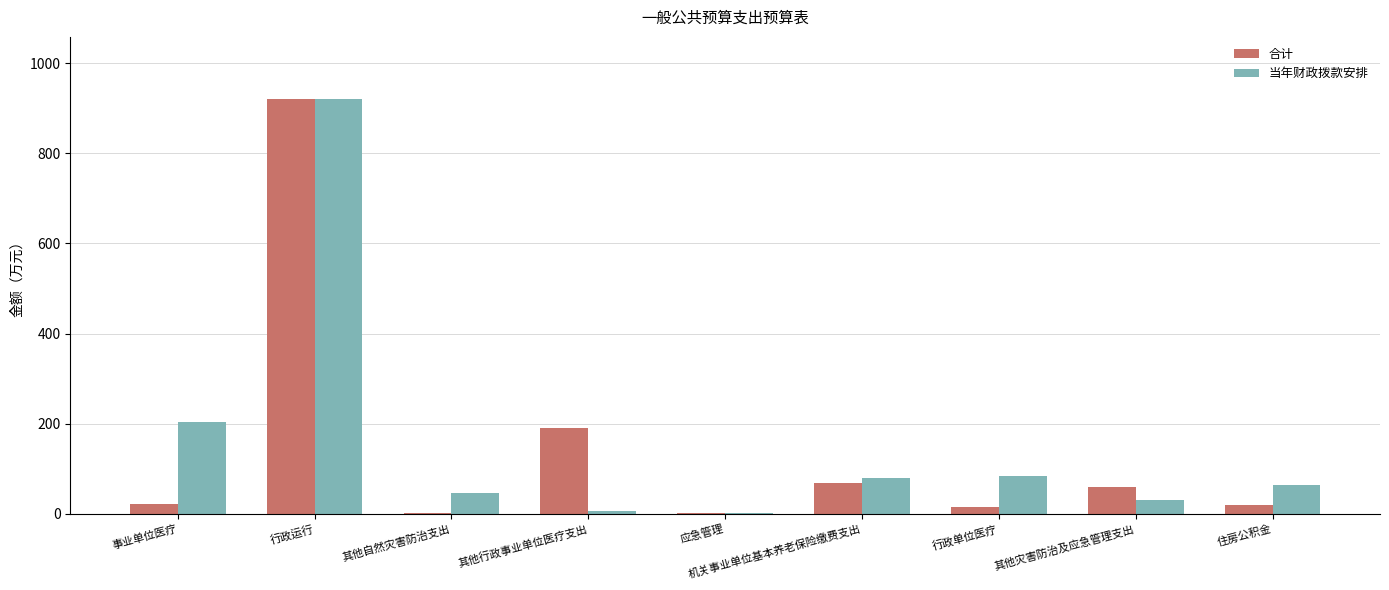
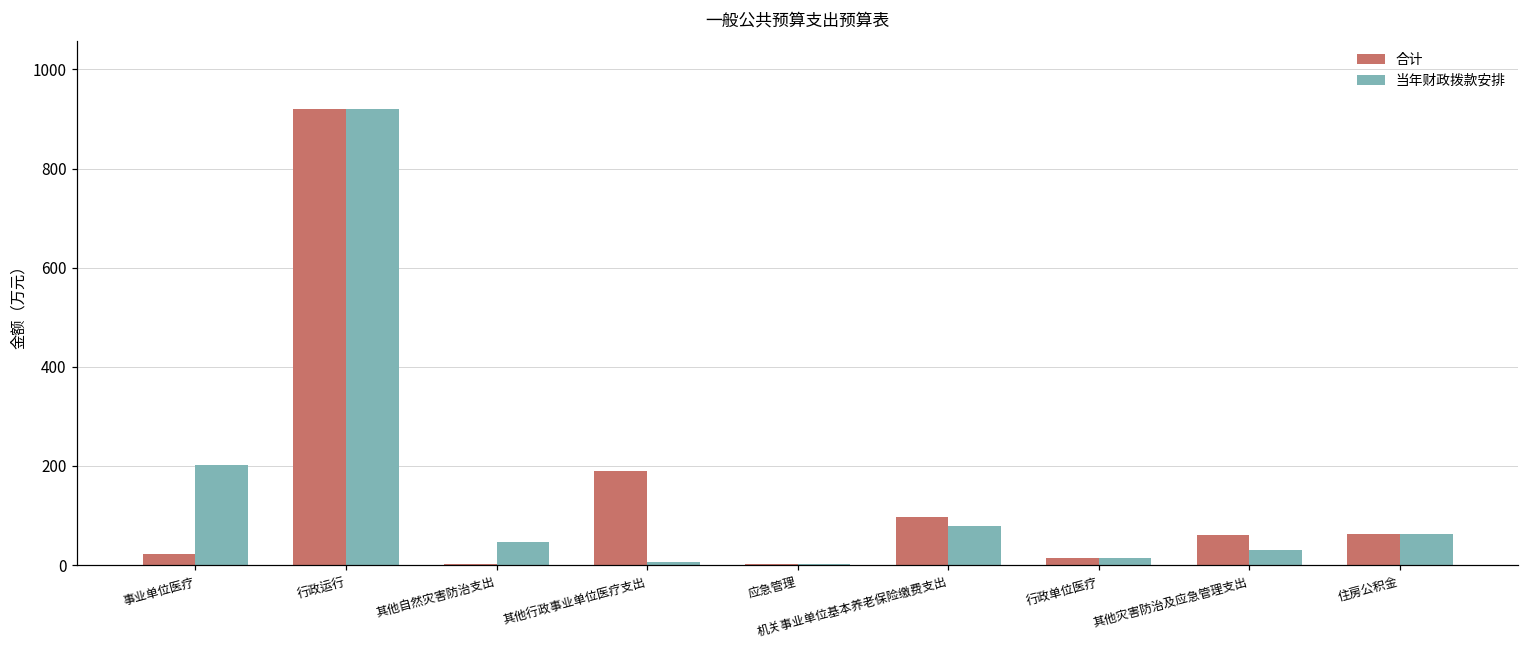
  {
    "合计": {
      "事业单位医疗": 20,
      "行政运行": 920,
      "其他行政事业单位医疗支出": 190,
-     "机关事业单位基本养老保险缴费支出": 70,
+     "机关事业单位基本养老保险缴费支出": 100,
      "行政单位医疗": 10,
      "其他灾害防治及应急管理支出": 60,
-     "住房公积金": 20
+     "住房公积金": 60
    },
    "当年财政拨款安排": {
      "事业单位医疗": 200,
      "行政运行": 920,
      "其他自然灾害防治支出": 50,
      "其他行政事业单位医疗支出": 10,
      "机关事业单位基本养老保险缴费支出": 80,
-     "行政单位医疗": 80,
+     "行政单位医疗": 10,
      "其他灾害防治及应急管理支出": 30,
      "住房公积金": 60
    }
  }
